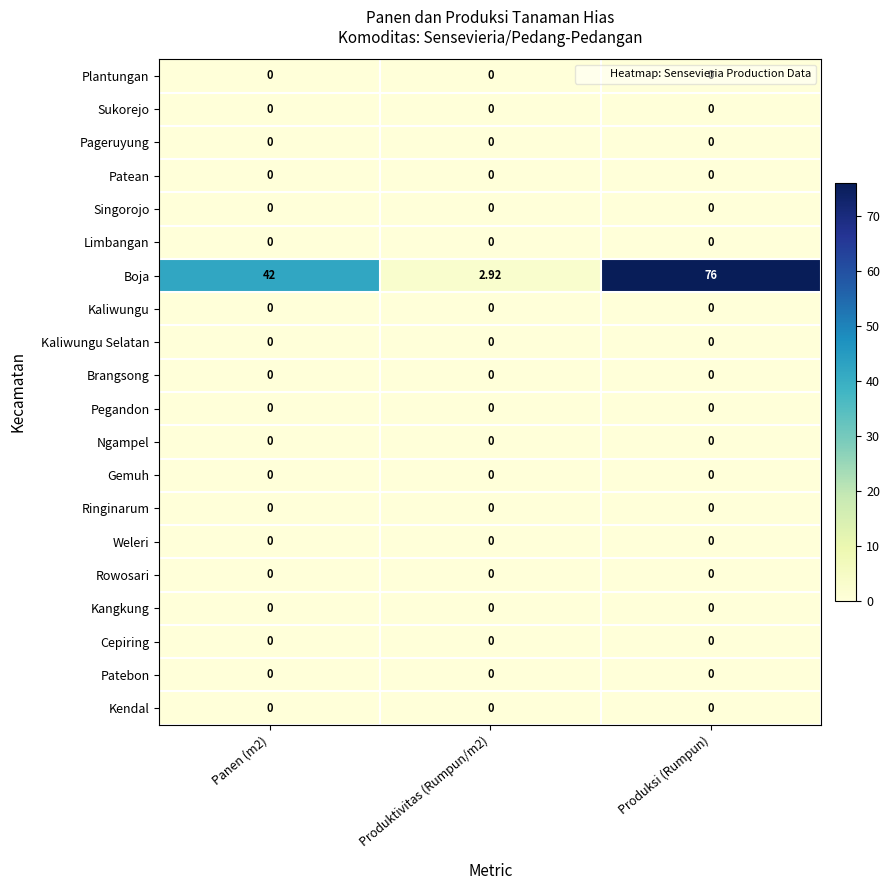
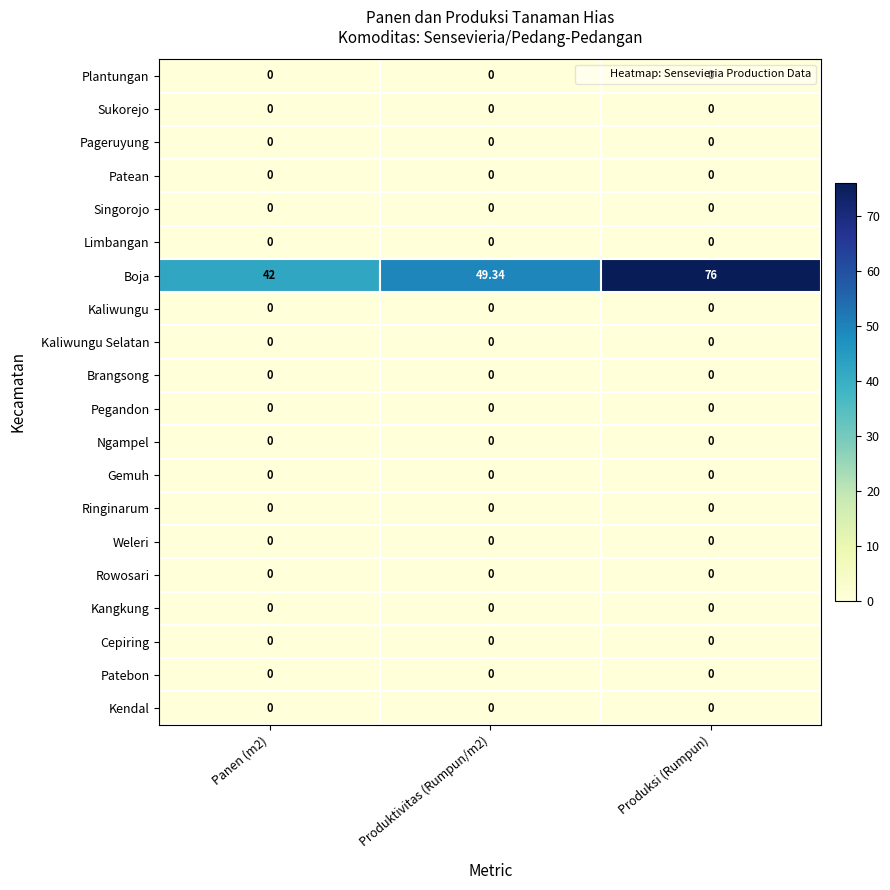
  {
    "Plantungan": {
      "Panen (m2)": 0,
      "Produktivitas (Rumpun/m2)": 0
    },
    "Sukorejo": {
      "Panen (m2)": 0,
      "Produktivitas (Rumpun/m2)": 0,
      "Produksi (Rumpun)": 0
    },
    "Pageruyung": {
      "Panen (m2)": 0,
      "Produktivitas (Rumpun/m2)": 0,
      "Produksi (Rumpun)": 0
    },
    "Patean": {
      "Panen (m2)": 0,
      "Produktivitas (Rumpun/m2)": 0,
      "Produksi (Rumpun)": 0
    },
    "Singorojo": {
      "Panen (m2)": 0,
      "Produktivitas (Rumpun/m2)": 0,
      "Produksi (Rumpun)": 0
    },
    "Limbangan": {
      "Panen (m2)": 0,
      "Produktivitas (Rumpun/m2)": 0,
      "Produksi (Rumpun)": 0
    },
    "Boja": {
      "Panen (m2)": 42,
-     "Produktivitas (Rumpun/m2)": 2.92,
+     "Produktivitas (Rumpun/m2)": 49.34,
      "Produksi (Rumpun)": 76
    },
    "Kaliwungu": {
      "Panen (m2)": 0,
      "Produktivitas (Rumpun/m2)": 0,
      "Produksi (Rumpun)": 0
    },
    "Kaliwungu Selatan": {
      "Panen (m2)": 0,
      "Produktivitas (Rumpun/m2)": 0,
      "Produksi (Rumpun)": 0
    },
    "Brangsong": {
      "Panen (m2)": 0,
      "Produktivitas (Rumpun/m2)": 0,
      "Produksi (Rumpun)": 0
    },
    "Pegandon": {
      "Panen (m2)": 0,
      "Produktivitas (Rumpun/m2)": 0,
      "Produksi (Rumpun)": 0
    },
    "Ngampel": {
      "Panen (m2)": 0,
      "Produktivitas (Rumpun/m2)": 0,
      "Produksi (Rumpun)": 0
    },
    "Gemuh": {
      "Panen (m2)": 0,
      "Produktivitas (Rumpun/m2)": 0,
      "Produksi (Rumpun)": 0
    },
    "Ringinarum": {
      "Panen (m2)": 0,
      "Produktivitas (Rumpun/m2)": 0,
      "Produksi (Rumpun)": 0
    },
    "Weleri": {
      "Panen (m2)": 0,
      "Produktivitas (Rumpun/m2)": 0,
      "Produksi (Rumpun)": 0
    },
    "Rowosari": {
      "Panen (m2)": 0,
      "Produktivitas (Rumpun/m2)": 0,
      "Produksi (Rumpun)": 0
    },
    "Kangkung": {
      "Panen (m2)": 0,
      "Produktivitas (Rumpun/m2)": 0,
      "Produksi (Rumpun)": 0
    },
    "Cepiring": {
      "Panen (m2)": 0,
      "Produktivitas (Rumpun/m2)": 0,
      "Produksi (Rumpun)": 0
    },
    "Patebon": {
      "Panen (m2)": 0,
      "Produktivitas (Rumpun/m2)": 0,
      "Produksi (Rumpun)": 0
    },
    "Kendal": {
      "Panen (m2)": 0,
      "Produktivitas (Rumpun/m2)": 0,
      "Produksi (Rumpun)": 0
    }
  }
